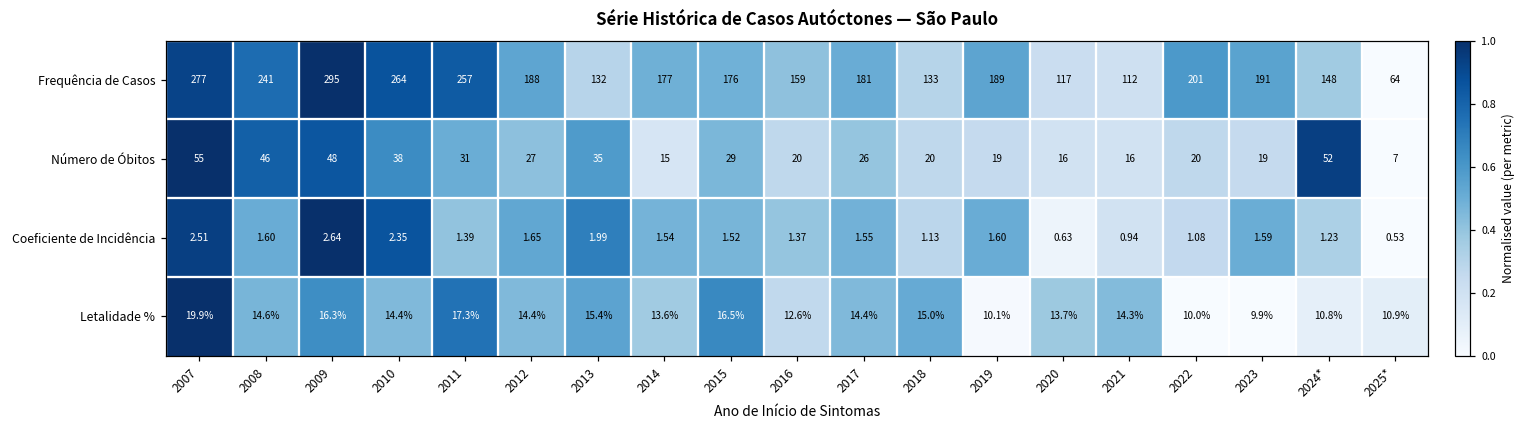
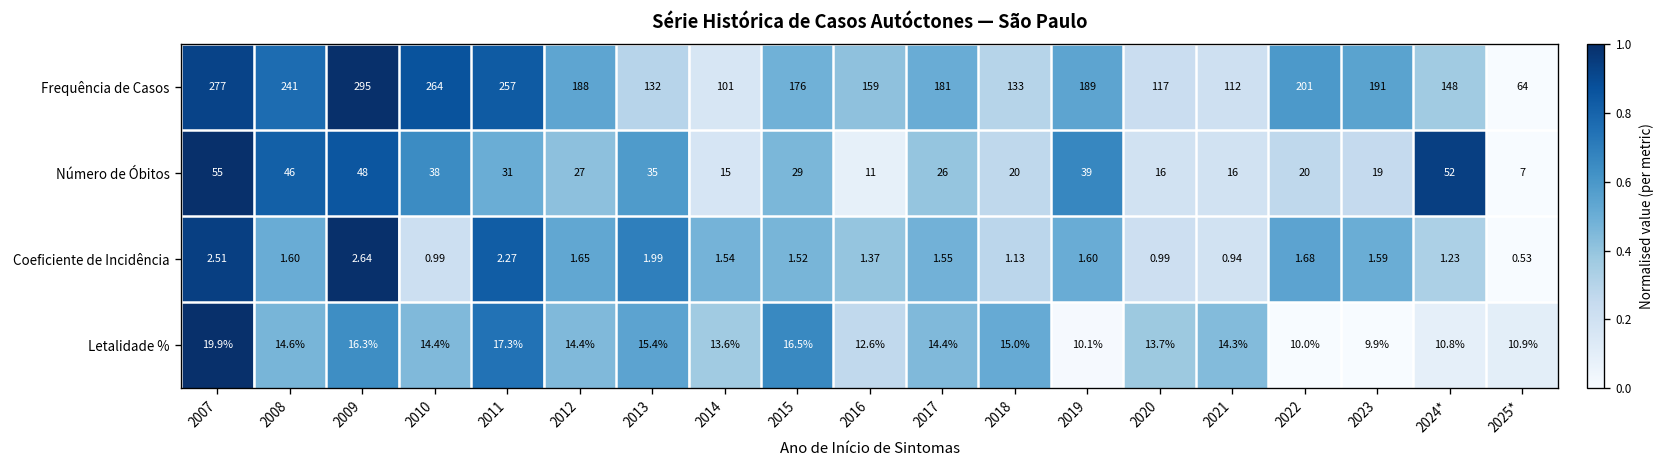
  {
    "Frequência de Casos": {
      "2007": "277",
      "2008": "241",
      "2009": "295",
      "2010": "264",
      "2011": "257",
      "2012": "188",
      "2013": "132",
-     "2014": "177",
+     "2014": "101",
      "2015": "176",
      "2016": "159",
      "2017": "181",
      "2018": "133",
      "2019": "189",
      "2020": "117",
      "2021": "112",
      "2022": "201",
      "2023": "191",
      "2024*": "148",
      "2025*": "64"
    },
    "Número de Óbitos": {
      "2007": "55",
      "2008": "46",
      "2009": "48",
      "2010": "38",
      "2011": "31",
      "2012": "27",
      "2013": "35",
      "2014": "15",
      "2015": "29",
-     "2016": "20",
+     "2016": "11",
      "2017": "26",
      "2018": "20",
-     "2019": "19",
+     "2019": "39",
      "2020": "16",
      "2021": "16",
      "2022": "20",
      "2023": "19",
      "2024*": "52",
      "2025*": "7"
    },
    "Coeficiente de Incidência": {
      "2007": "2.51",
      "2008": "1.60",
      "2009": "2.64",
-     "2010": "2.35",
-     "2011": "1.39",
+     "2010": "0.99",
+     "2011": "2.27",
      "2012": "1.65",
      "2013": "1.99",
      "2014": "1.54",
      "2015": "1.52",
      "2016": "1.37",
      "2017": "1.55",
      "2018": "1.13",
      "2019": "1.60",
-     "2020": "0.63",
+     "2020": "0.99",
      "2021": "0.94",
-     "2022": "1.08",
+     "2022": "1.68",
      "2023": "1.59",
      "2024*": "1.23",
      "2025*": "0.53"
    },
    "Letalidade %": {
      "2007": "19.9%",
      "2008": "14.6%",
      "2009": "16.3%",
      "2010": "14.4%",
      "2011": "17.3%",
      "2012": "14.4%",
      "2013": "15.4%",
      "2014": "13.6%",
      "2015": "16.5%",
      "2016": "12.6%",
      "2017": "14.4%",
      "2018": "15.0%",
      "2019": "10.1%",
      "2020": "13.7%",
      "2021": "14.3%",
      "2022": "10.0%",
      "2023": "9.9%",
      "2024*": "10.8%",
      "2025*": "10.9%"
    }
  }
